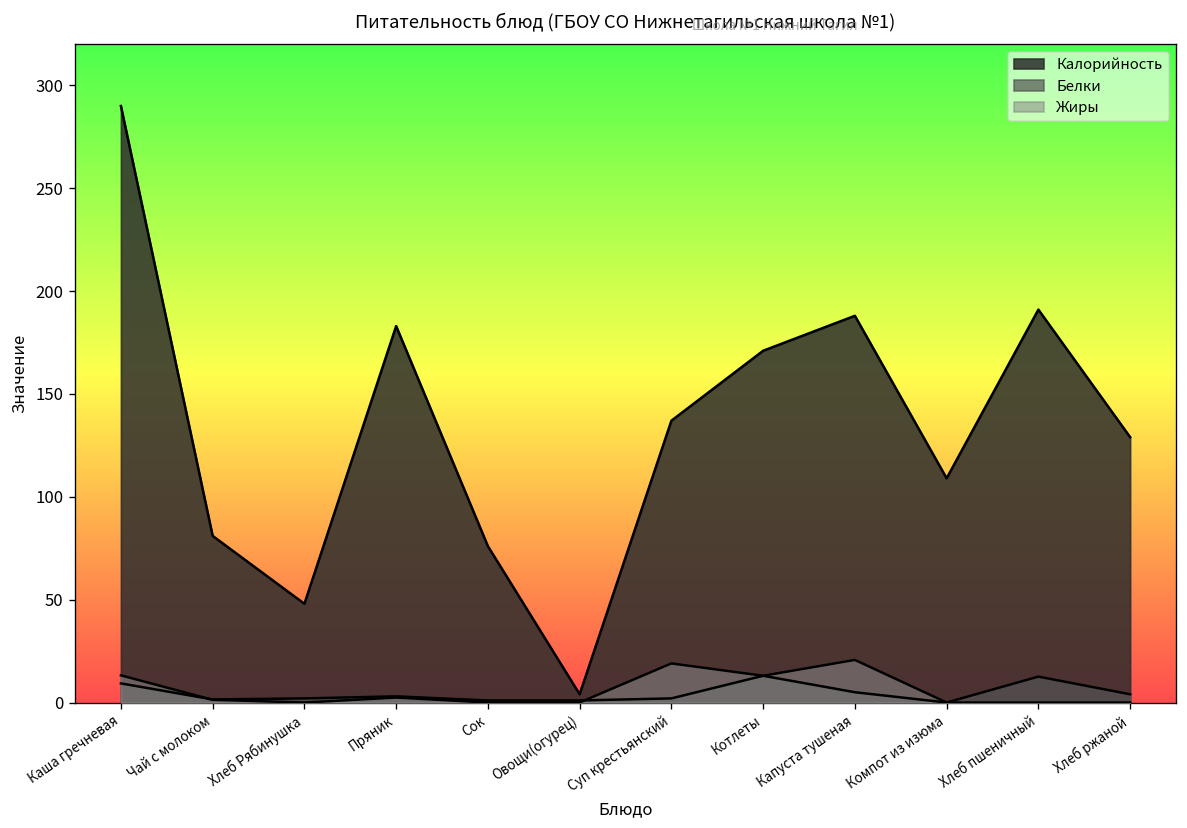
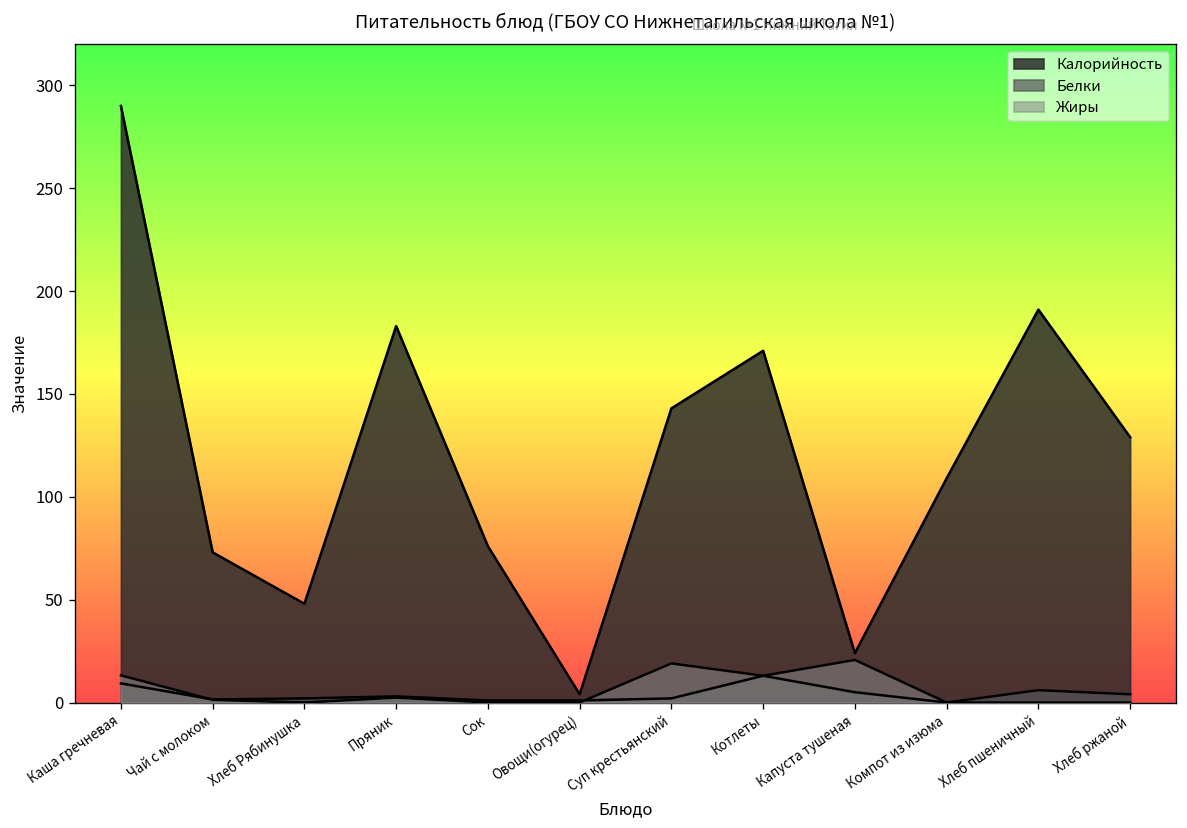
  {
    "Калорийность": {
      "Каша гречневая": 290,
-     "Чай с молоком": 81,
+     "Чай с молоком": 73,
      "Хлеб Рябинушка": 48,
      "Пряник": 183,
      "Сок": 76,
      "Овощи(огурец)": 4,
-     "Суп крестьянский": 137,
+     "Суп крестьянский": 143,
      "Котлеты": 171,
-     "Капуста тушеная": 188,
+     "Капуста тушеная": 24,
      "Компот из изюма": 109,
      "Хлеб пшеничный": 191,
      "Хлеб ржаной": 129
    },
    "Белки": {
      "Каша гречневая": 9,
      "Хлеб Рябинушка": 2,
      "Суп крестьянский": 2,
      "Капуста тушеная": 5,
-     "Хлеб пшеничный": 13,
+     "Хлеб пшеничный": 6,
      "Хлеб ржаной": 4
    },
    "Жиры": {
      "Каша гречневая": 13,
      "Хлеб Рябинушка": 0,
      "Суп крестьянский": 19,
      "Капуста тушеная": 21,
      "Хлеб пшеничный": 0,
      "Хлеб ржаной": 0
    }
  }
